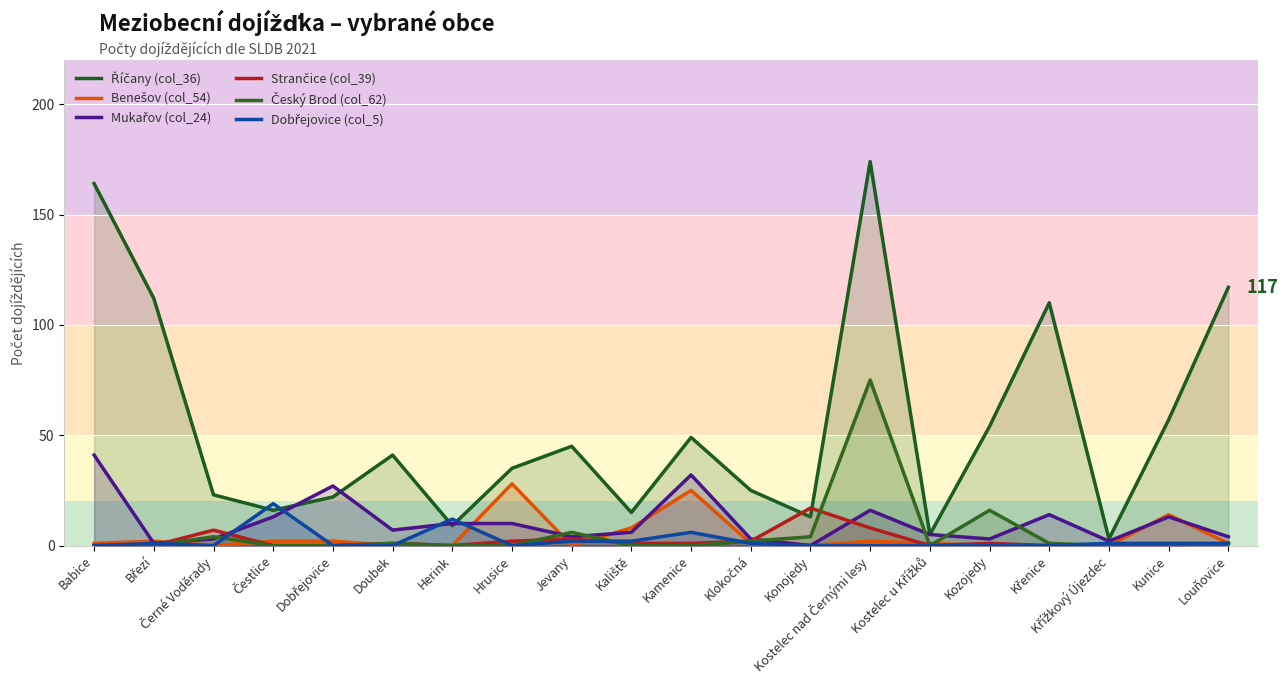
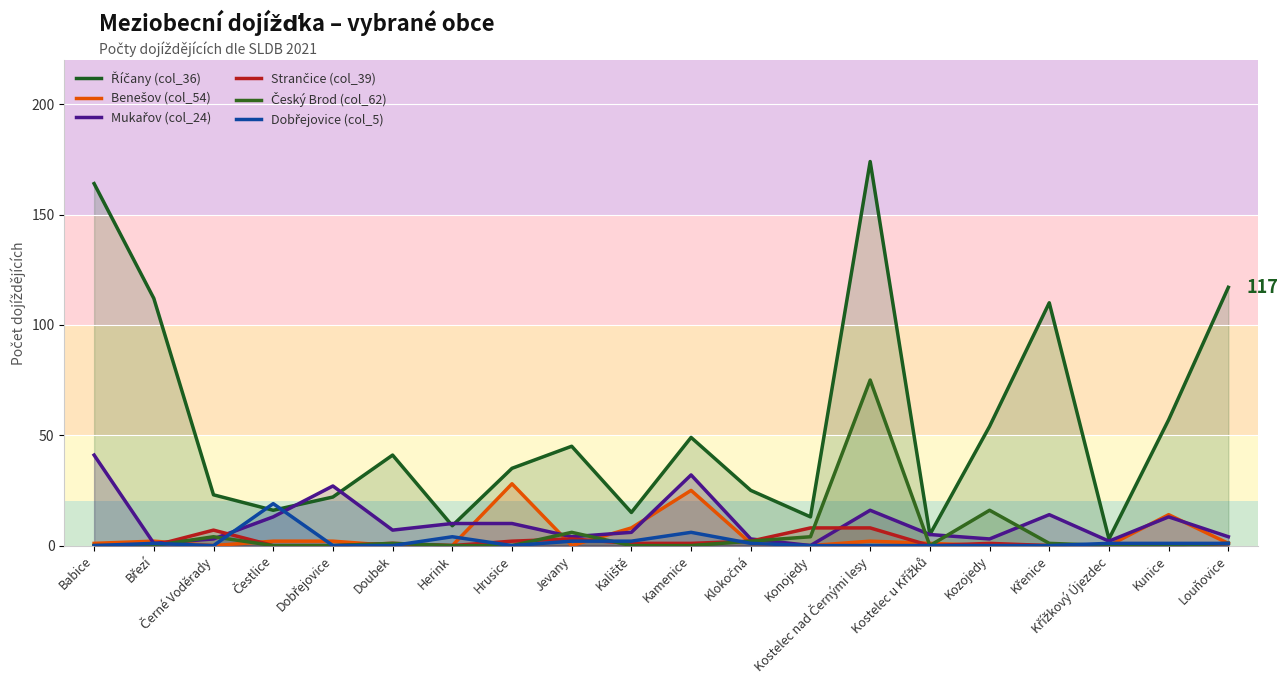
  {
    "Benešov (col_54)": {
      "Čestlice": 2,
      "Dobřejovice": 2,
      "Hrusice": 28,
      "Jevany": 0,
      "Kaliště": 8,
      "Kamenice": 25,
      "Kostelec nad Černými lesy": 2
    },
    "Mukařov (col_24)": {
      "Babice": 41,
      "Čestlice": 13,
      "Dobřejovice": 27,
      "Doubek": 7,
      "Hrusice": 10,
      "Kaliště": 6,
      "Kamenice": 32,
      "Kostelec nad Černými lesy": 16,
      "Kozojedy": 3,
      "Křenice": 14,
      "Louňovice": 4
    },
    "Strančice (col_39)": {
      "Černé Voděrady": 7,
      "Hrusice": 2,
-     "Konojedy": 17,
+     "Konojedy": 8,
      "Kostelec nad Černými lesy": 8
    },
    "Dobřejovice (col_5)": {
      "Čestlice": 19,
-     "Herink": 12,
+     "Herink": 4,
      "Kamenice": 6,
      "Kostelec nad Černými lesy": 0
    }
  }
